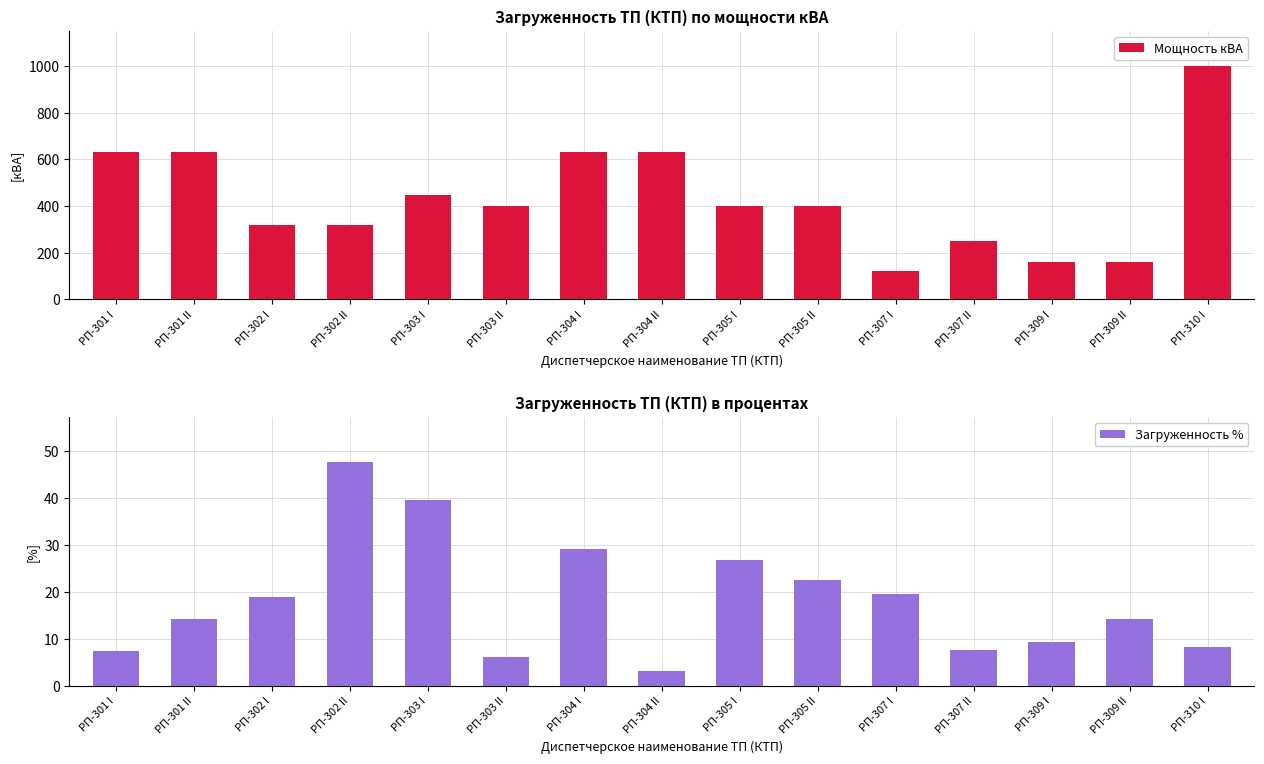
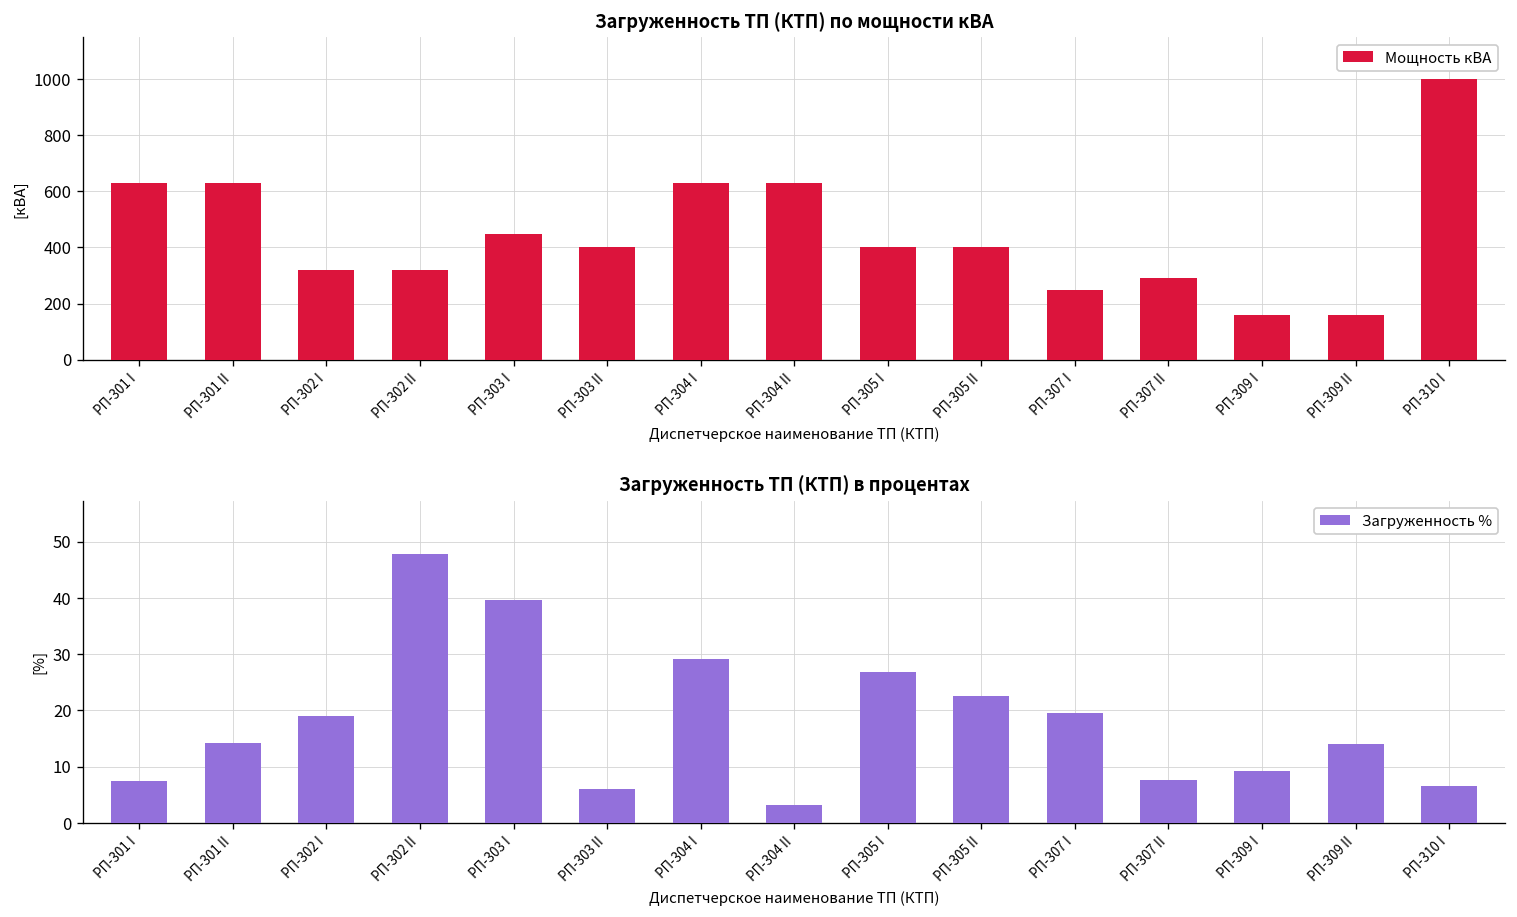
  {
    "Загруженность ТП (КТП) по мощности кВА": {
      "РП-301 I": 630,
      "РП-301 II": 630,
      "РП-302 I": 320,
      "РП-302 II": 320,
      "РП-303 I": 450,
      "РП-303 II": 400,
      "РП-304 I": 630,
      "РП-304 II": 630,
      "РП-305 I": 400,
      "РП-305 II": 400,
-     "РП-307 I": 120,
-     "РП-307 II": 250,
+     "РП-307 I": 250,
+     "РП-307 II": 290,
      "РП-309 I": 160,
      "РП-309 II": 160,
      "РП-310 I": 1000
    },
    "Загруженность ТП (КТП) в процентах": {
      "РП-301 I": 7,
      "РП-301 II": 14,
      "РП-302 I": 19,
      "РП-302 II": 48,
      "РП-303 I": 40,
      "РП-303 II": 6,
      "РП-304 I": 29,
      "РП-304 II": 3,
      "РП-305 I": 27,
      "РП-305 II": 23,
      "РП-307 I": 19,
      "РП-307 II": 8,
      "РП-309 I": 9,
      "РП-309 II": 14,
-     "РП-310 I": 8
+     "РП-310 I": 7
    }
  }
